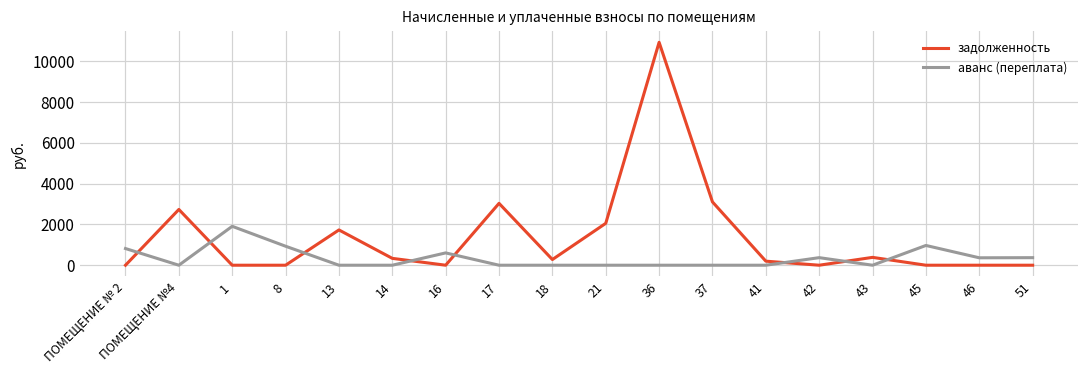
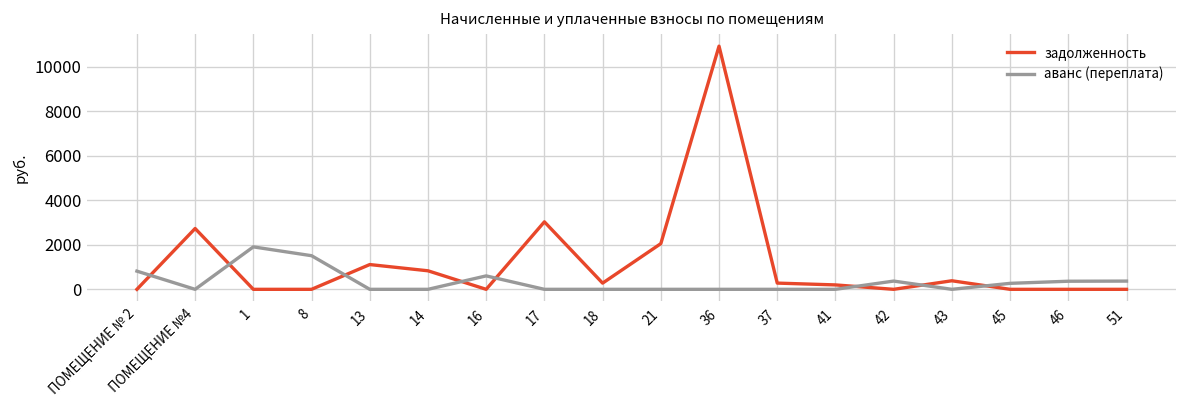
  {
    "задолженность": {
      "ПОМЕЩЕНИЕ № 2": 0,
      "ПОМЕЩЕНИЕ №4": 2700,
      "1": 0,
      "8": 0,
-     "13": 1700,
-     "14": 300,
+     "13": 1100,
+     "14": 800,
      "16": 0,
      "17": 3000,
      "18": 300,
      "21": 2100,
      "36": 10900,
-     "37": 3100,
+     "37": 300,
      "41": 200,
      "42": 0,
      "43": 400,
      "45": 0,
      "46": 0,
      "51": 0
    },
    "аванс (переплата)": {
      "ПОМЕЩЕНИЕ № 2": 800,
      "ПОМЕЩЕНИЕ №4": 0,
      "1": 1900,
-     "8": 900,
+     "8": 1500,
      "13": 0,
      "14": 0,
      "16": 600,
      "17": 0,
      "18": 0,
      "21": 0,
      "36": 0,
      "37": 0,
      "41": 0,
      "42": 400,
      "43": 0,
-     "45": 1000,
+     "45": 300,
      "46": 400,
      "51": 400
    }
  }
